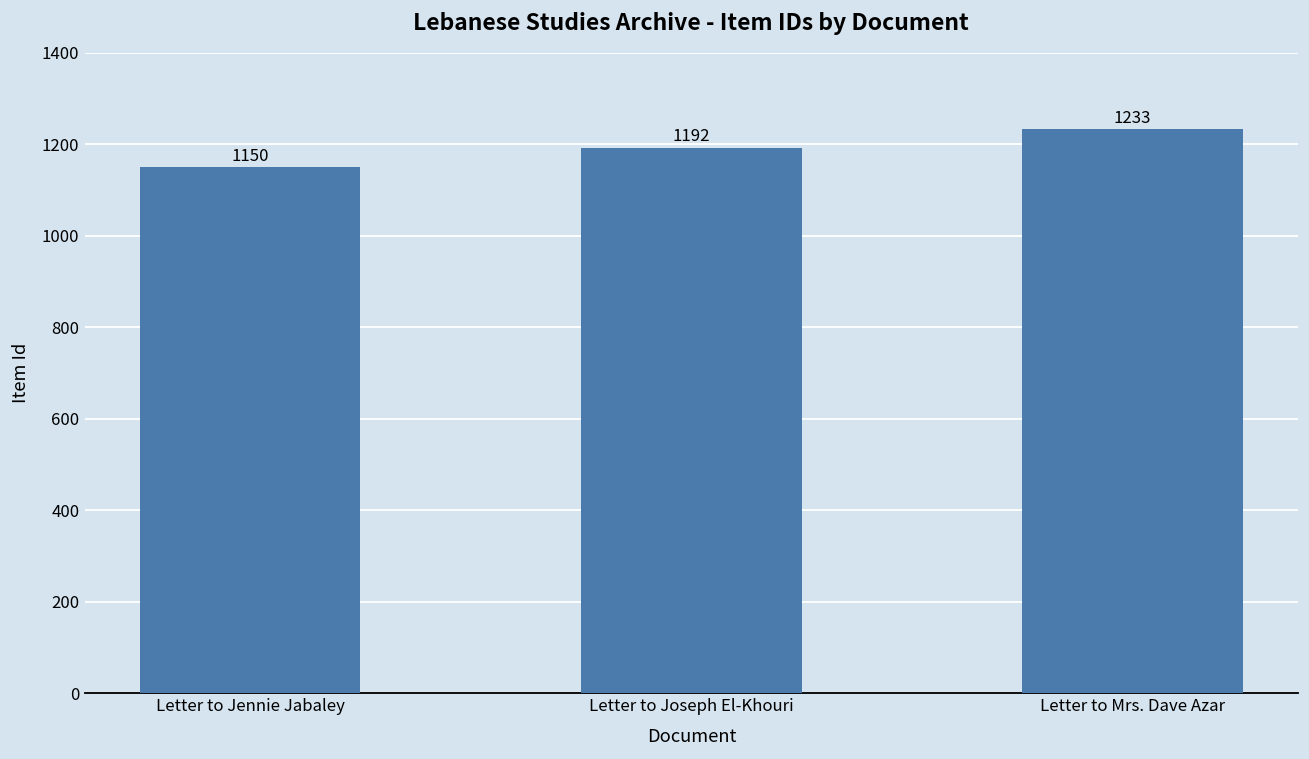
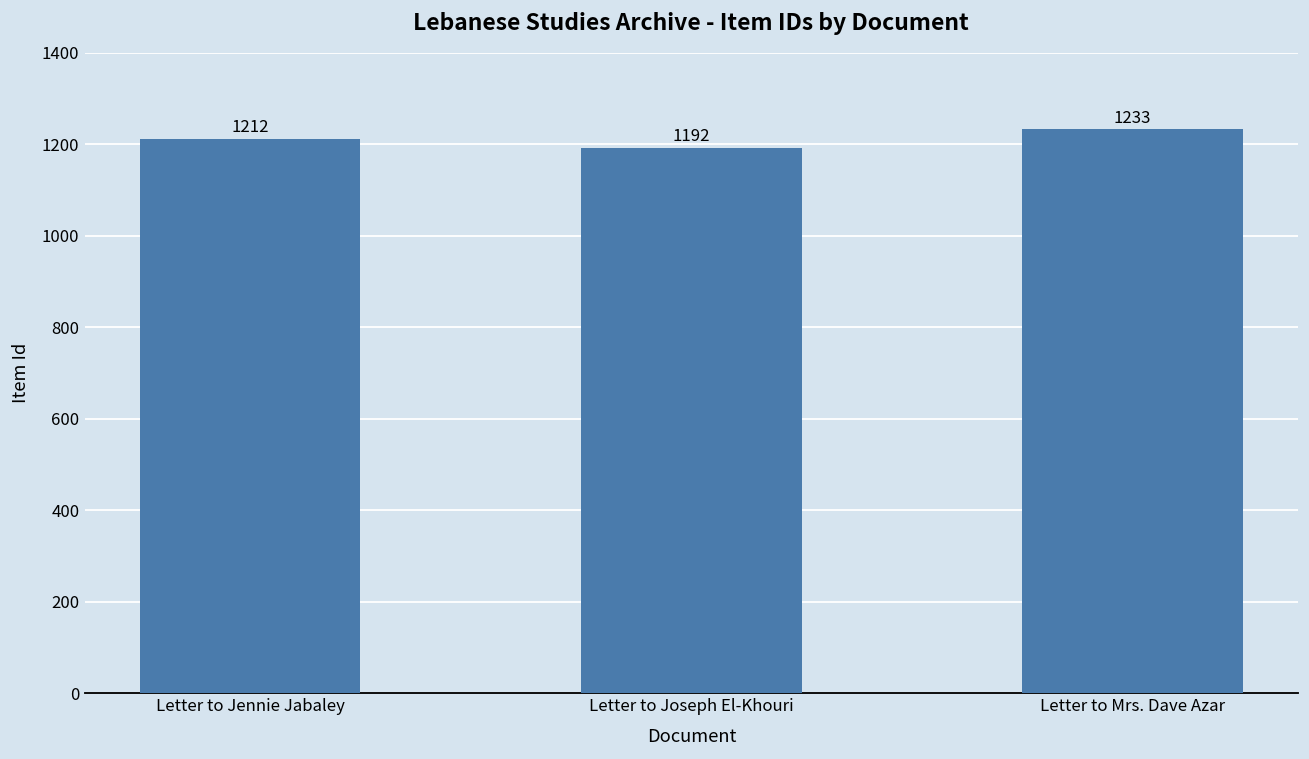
  {
-   "Letter to Jennie Jabaley": 1150,
+   "Letter to Jennie Jabaley": 1212,
    "Letter to Joseph El-Khouri": 1192,
    "Letter to Mrs. Dave Azar": 1233
  }
